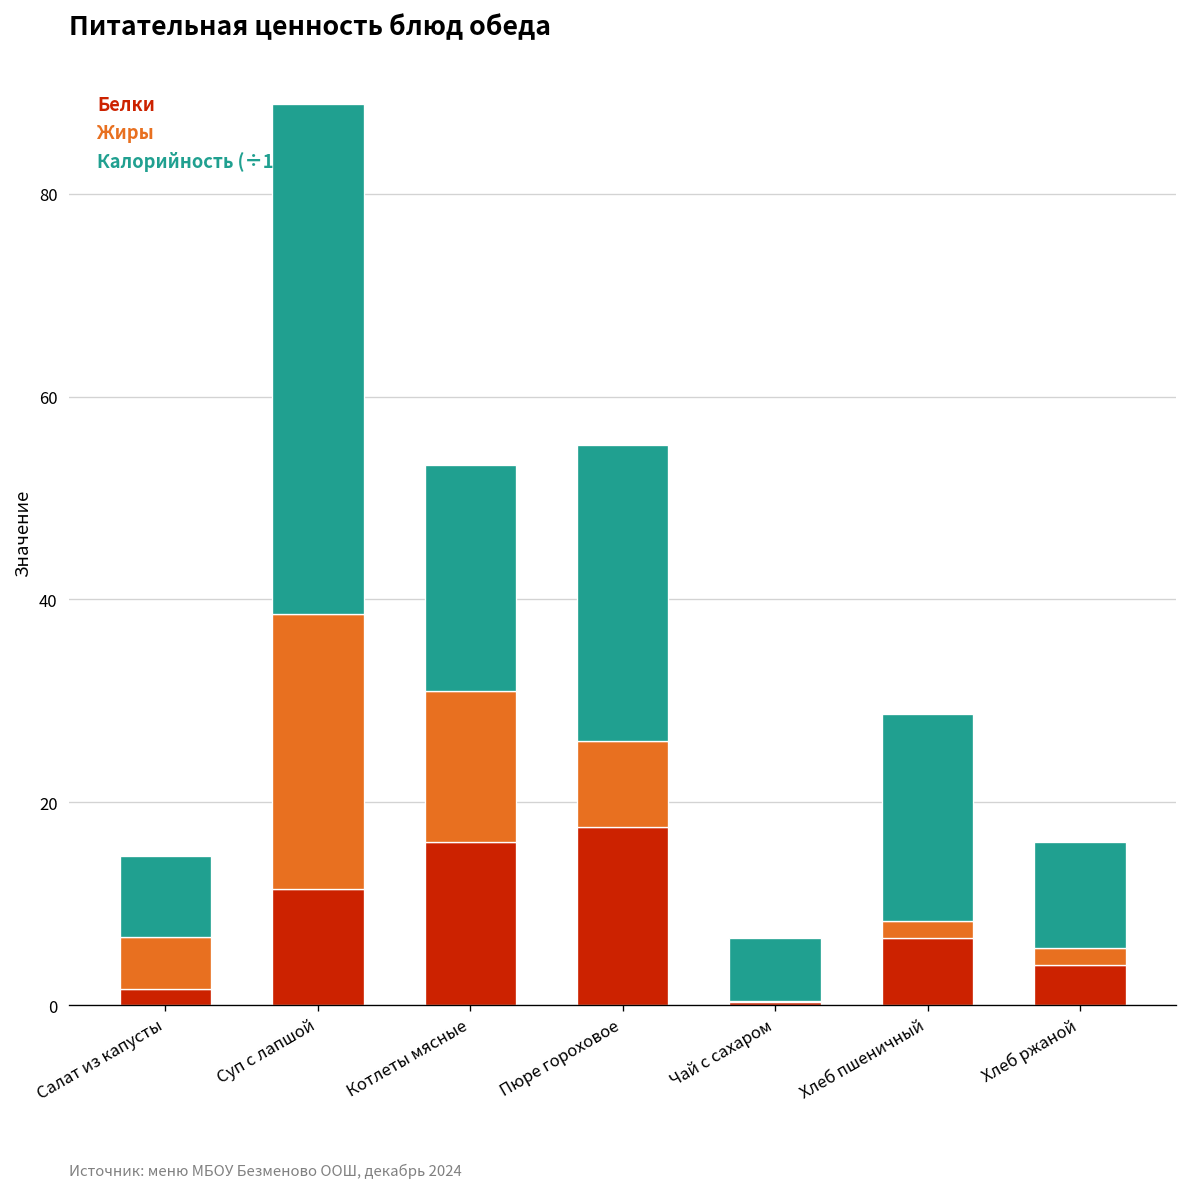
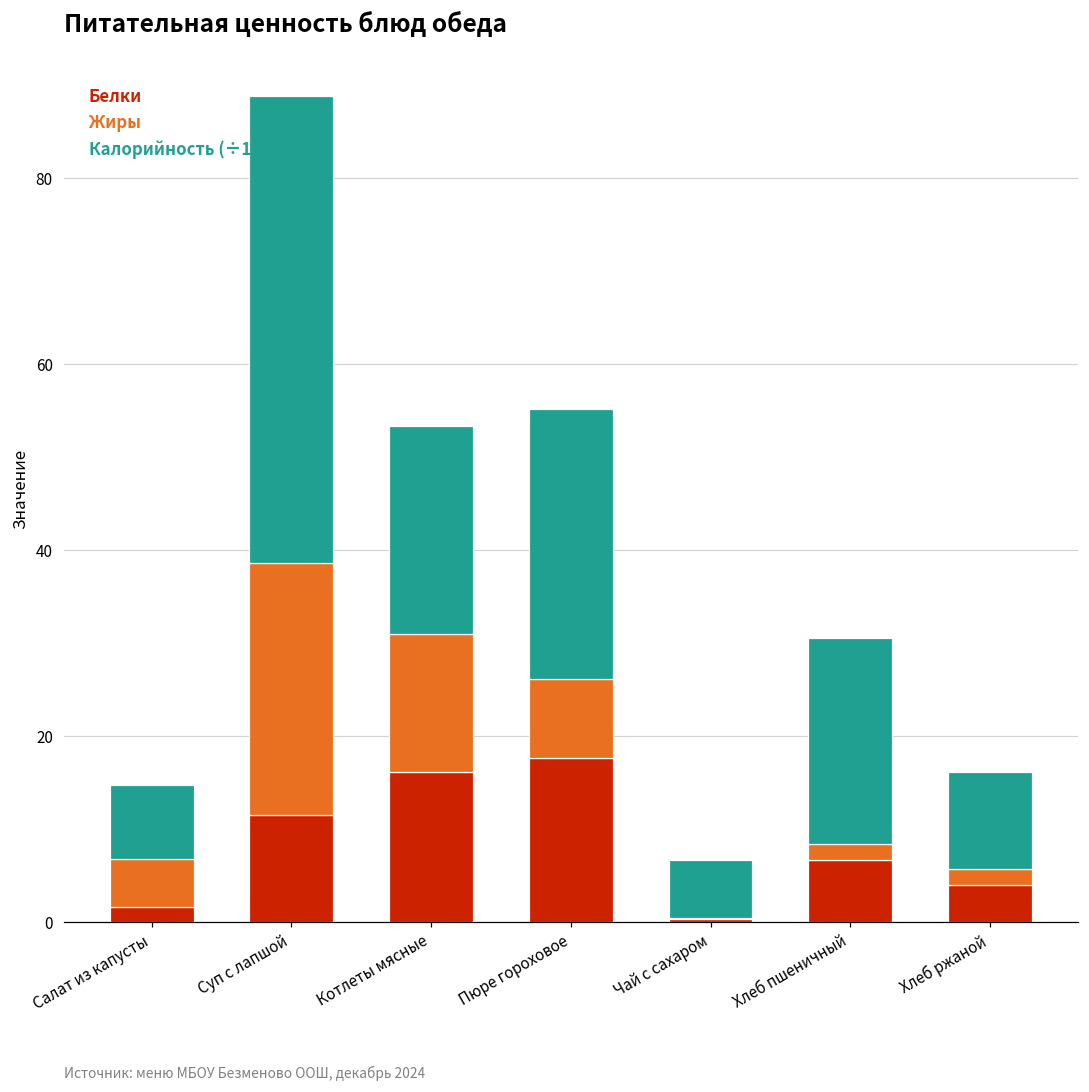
  {
    "Белки": {
      "Салат из капусты": 2,
      "Суп с лапшой": 11,
      "Котлеты мясные": 16,
      "Пюре гороховое": 18,
      "Чай с сахаром": 0,
      "Хлеб пшеничный": 7,
      "Хлеб ржаной": 4
    },
    "Жиры": {
      "Салат из капусты": 5,
      "Суп с лапшой": 27,
      "Котлеты мясные": 15,
      "Пюре гороховое": 9,
      "Хлеб пшеничный": 2,
      "Хлеб ржаной": 2
    },
    "Калорийность (÷10)": {
      "Салат из капусты": 8,
      "Суп с лапшой": 50,
      "Котлеты мясные": 22,
      "Пюре гороховое": 29,
      "Чай с сахаром": 6,
-     "Хлеб пшеничный": 20,
+     "Хлеб пшеничный": 22,
      "Хлеб ржаной": 10
    }
  }
